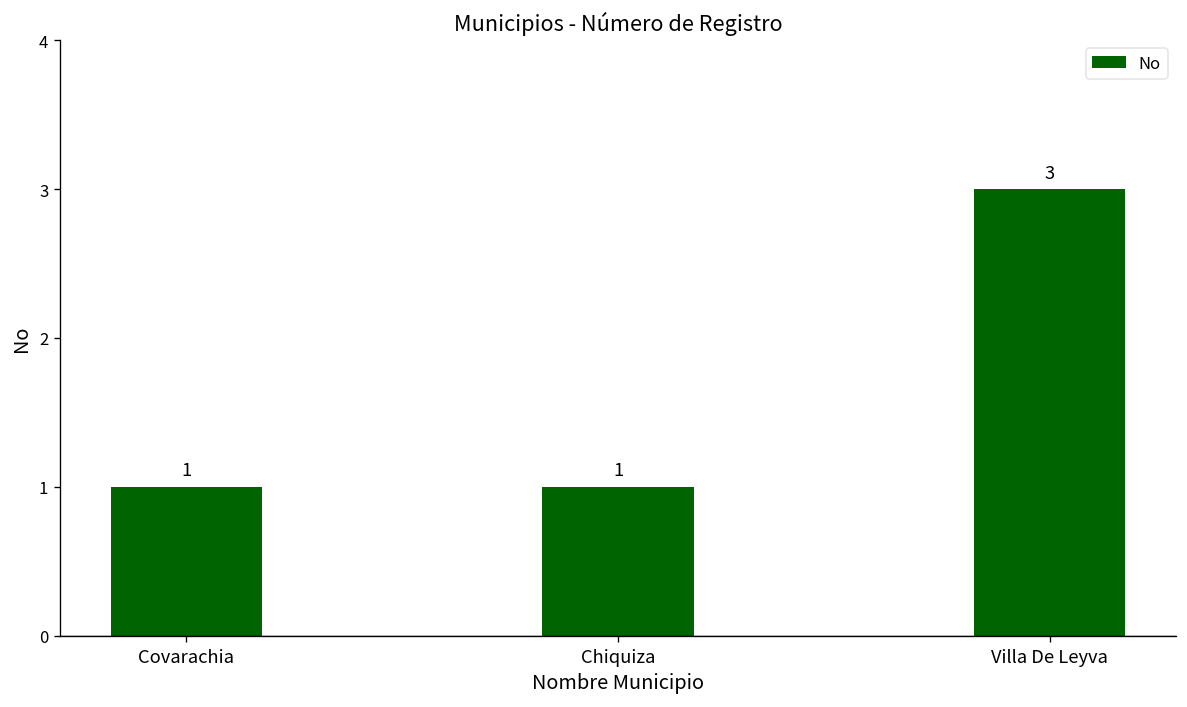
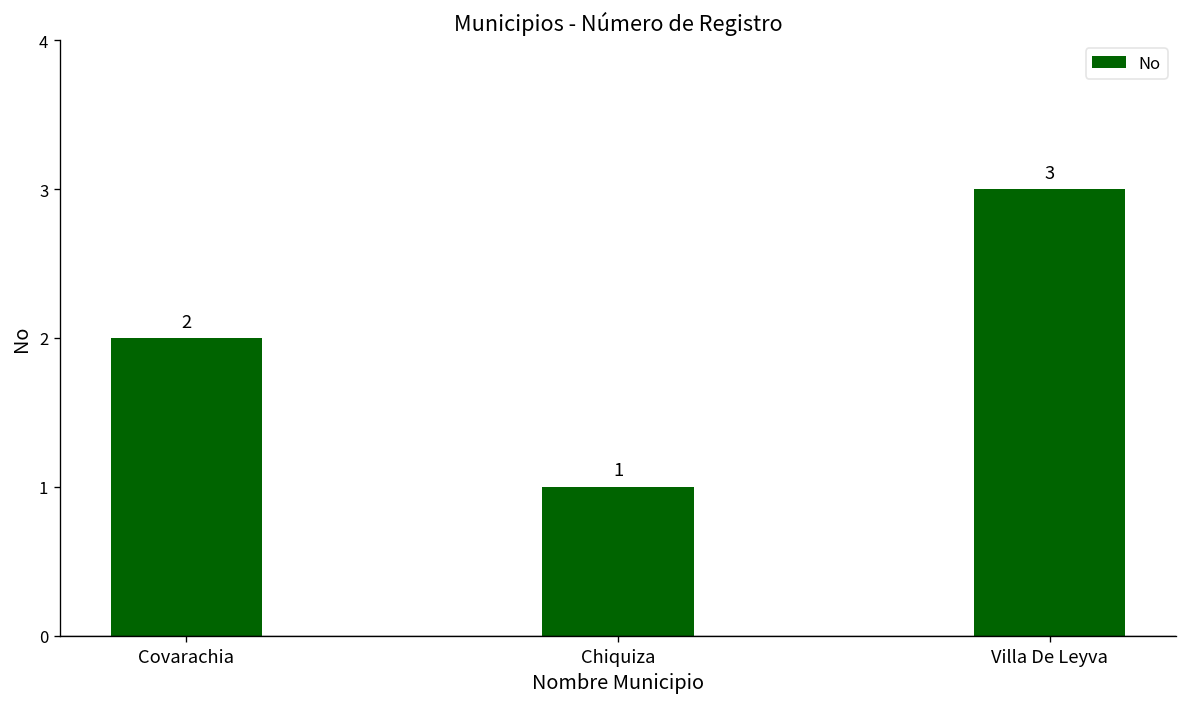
  {
-   "Covarachia": 1,
+   "Covarachia": 2,
    "Chiquiza": 1,
    "Villa De Leyva": 3
  }
